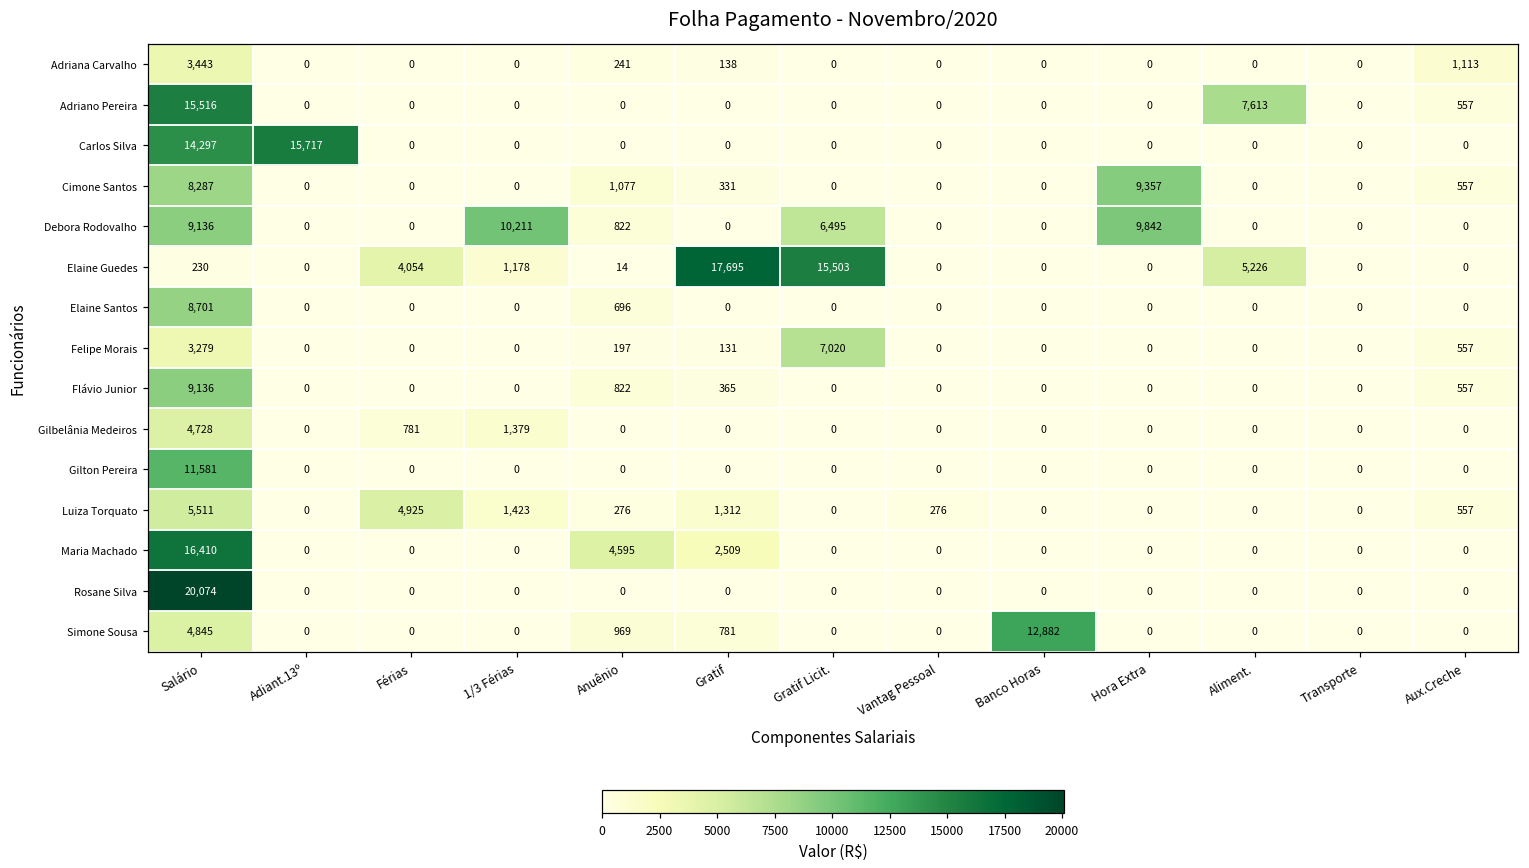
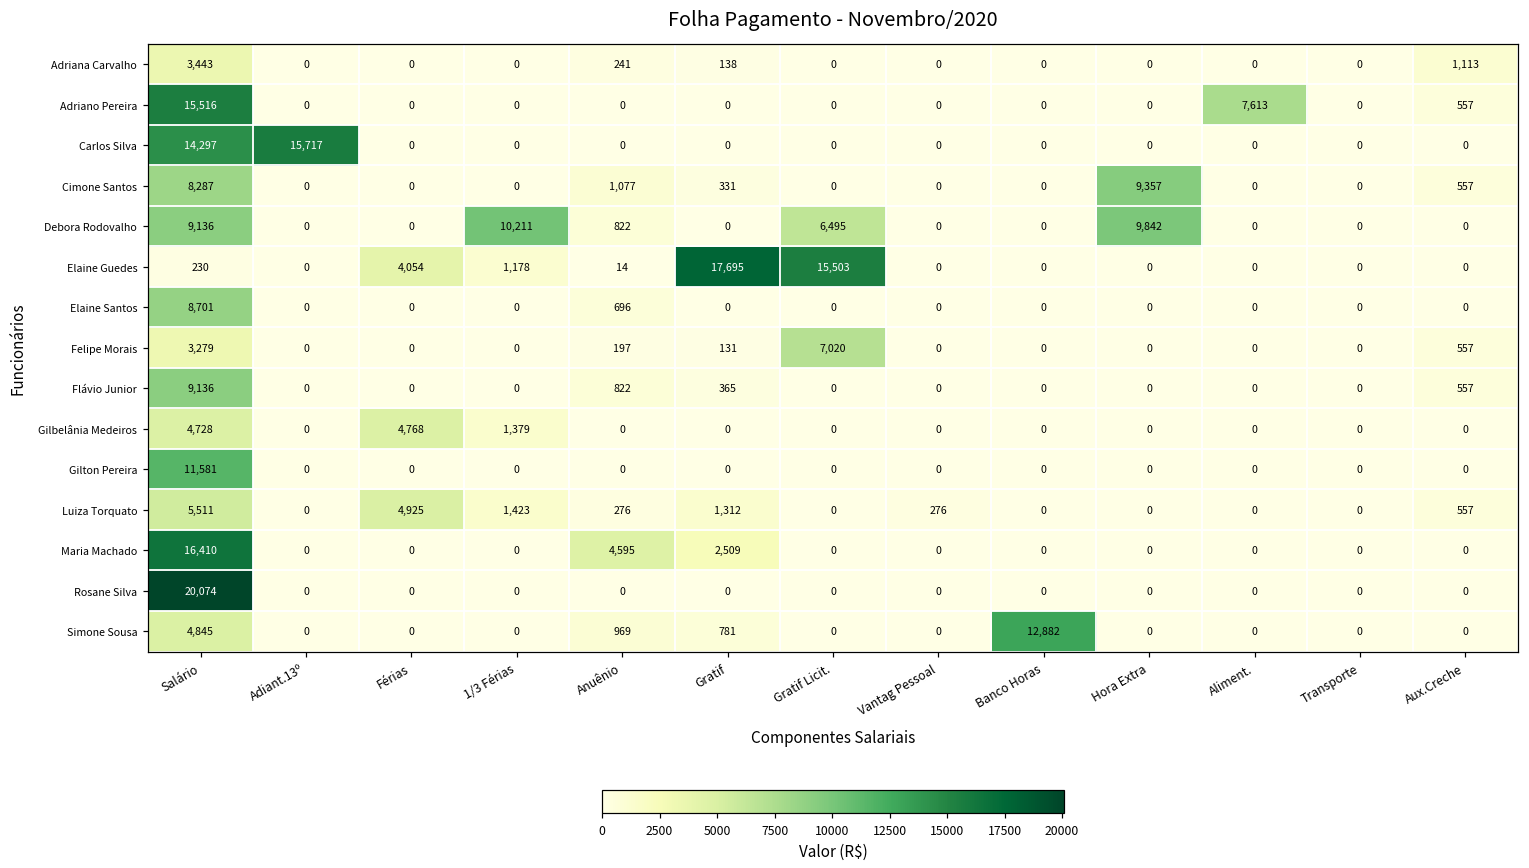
  {
    "Adriana Carvalho": {
      "Salário": "3,443",
      "Adiant.13º": "0",
      "Férias": "0",
      "1/3 Férias": "0",
      "Anuênio": "241",
      "Gratif": "138",
      "Gratif Licit.": "0",
      "Vantag Pessoal": "0",
      "Banco Horas": "0",
      "Hora Extra": "0",
      "Aliment.": "0",
      "Transporte": "0",
      "Aux.Creche": "1,113"
    },
    "Adriano Pereira": {
      "Salário": "15,516",
      "Adiant.13º": "0",
      "Férias": "0",
      "1/3 Férias": "0",
      "Anuênio": "0",
      "Gratif": "0",
      "Gratif Licit.": "0",
      "Vantag Pessoal": "0",
      "Banco Horas": "0",
      "Hora Extra": "0",
      "Aliment.": "7,613",
      "Transporte": "0",
      "Aux.Creche": "557"
    },
    "Carlos Silva": {
      "Salário": "14,297",
      "Adiant.13º": "15,717",
      "Férias": "0",
      "1/3 Férias": "0",
      "Anuênio": "0",
      "Gratif": "0",
      "Gratif Licit.": "0",
      "Vantag Pessoal": "0",
      "Banco Horas": "0",
      "Hora Extra": "0",
      "Aliment.": "0",
      "Transporte": "0",
      "Aux.Creche": "0"
    },
    "Cimone Santos": {
      "Salário": "8,287",
      "Adiant.13º": "0",
      "Férias": "0",
      "1/3 Férias": "0",
      "Anuênio": "1,077",
      "Gratif": "331",
      "Gratif Licit.": "0",
      "Vantag Pessoal": "0",
      "Banco Horas": "0",
      "Hora Extra": "9,357",
      "Aliment.": "0",
      "Transporte": "0",
      "Aux.Creche": "557"
    },
    "Debora Rodovalho": {
      "Salário": "9,136",
      "Adiant.13º": "0",
      "Férias": "0",
      "1/3 Férias": "10,211",
      "Anuênio": "822",
      "Gratif": "0",
      "Gratif Licit.": "6,495",
      "Vantag Pessoal": "0",
      "Banco Horas": "0",
      "Hora Extra": "9,842",
      "Aliment.": "0",
      "Transporte": "0",
      "Aux.Creche": "0"
    },
    "Elaine Guedes": {
      "Salário": "230",
      "Adiant.13º": "0",
      "Férias": "4,054",
      "1/3 Férias": "1,178",
      "Anuênio": "14",
      "Gratif": "17,695",
      "Gratif Licit.": "15,503",
      "Vantag Pessoal": "0",
      "Banco Horas": "0",
      "Hora Extra": "0",
-     "Aliment.": "5,226",
+     "Aliment.": "0",
      "Transporte": "0",
      "Aux.Creche": "0"
    },
    "Elaine Santos": {
      "Salário": "8,701",
      "Adiant.13º": "0",
      "Férias": "0",
      "1/3 Férias": "0",
      "Anuênio": "696",
      "Gratif": "0",
      "Gratif Licit.": "0",
      "Vantag Pessoal": "0",
      "Banco Horas": "0",
      "Hora Extra": "0",
      "Aliment.": "0",
      "Transporte": "0",
      "Aux.Creche": "0"
    },
    "Felipe Morais": {
      "Salário": "3,279",
      "Adiant.13º": "0",
      "Férias": "0",
      "1/3 Férias": "0",
      "Anuênio": "197",
      "Gratif": "131",
      "Gratif Licit.": "7,020",
      "Vantag Pessoal": "0",
      "Banco Horas": "0",
      "Hora Extra": "0",
      "Aliment.": "0",
      "Transporte": "0",
      "Aux.Creche": "557"
    },
    "Flávio Junior": {
      "Salário": "9,136",
      "Adiant.13º": "0",
      "Férias": "0",
      "1/3 Férias": "0",
      "Anuênio": "822",
      "Gratif": "365",
      "Gratif Licit.": "0",
      "Vantag Pessoal": "0",
      "Banco Horas": "0",
      "Hora Extra": "0",
      "Aliment.": "0",
      "Transporte": "0",
      "Aux.Creche": "557"
    },
    "Gilbelânia Medeiros": {
      "Salário": "4,728",
      "Adiant.13º": "0",
-     "Férias": "781",
+     "Férias": "4,768",
      "1/3 Férias": "1,379",
      "Anuênio": "0",
      "Gratif": "0",
      "Gratif Licit.": "0",
      "Vantag Pessoal": "0",
      "Banco Horas": "0",
      "Hora Extra": "0",
      "Aliment.": "0",
      "Transporte": "0",
      "Aux.Creche": "0"
    },
    "Gilton Pereira": {
      "Salário": "11,581",
      "Adiant.13º": "0",
      "Férias": "0",
      "1/3 Férias": "0",
      "Anuênio": "0",
      "Gratif": "0",
      "Gratif Licit.": "0",
      "Vantag Pessoal": "0",
      "Banco Horas": "0",
      "Hora Extra": "0",
      "Aliment.": "0",
      "Transporte": "0",
      "Aux.Creche": "0"
    },
    "Luiza Torquato": {
      "Salário": "5,511",
      "Adiant.13º": "0",
      "Férias": "4,925",
      "1/3 Férias": "1,423",
      "Anuênio": "276",
      "Gratif": "1,312",
      "Gratif Licit.": "0",
      "Vantag Pessoal": "276",
      "Banco Horas": "0",
      "Hora Extra": "0",
      "Aliment.": "0",
      "Transporte": "0",
      "Aux.Creche": "557"
    },
    "Maria Machado": {
      "Salário": "16,410",
      "Adiant.13º": "0",
      "Férias": "0",
      "1/3 Férias": "0",
      "Anuênio": "4,595",
      "Gratif": "2,509",
      "Gratif Licit.": "0",
      "Vantag Pessoal": "0",
      "Banco Horas": "0",
      "Hora Extra": "0",
      "Aliment.": "0",
      "Transporte": "0",
      "Aux.Creche": "0"
    },
    "Rosane Silva": {
      "Salário": "20,074",
      "Adiant.13º": "0",
      "Férias": "0",
      "1/3 Férias": "0",
      "Anuênio": "0",
      "Gratif": "0",
      "Gratif Licit.": "0",
      "Vantag Pessoal": "0",
      "Banco Horas": "0",
      "Hora Extra": "0",
      "Aliment.": "0",
      "Transporte": "0",
      "Aux.Creche": "0"
    },
    "Simone Sousa": {
      "Salário": "4,845",
      "Adiant.13º": "0",
      "Férias": "0",
      "1/3 Férias": "0",
      "Anuênio": "969",
      "Gratif": "781",
      "Gratif Licit.": "0",
      "Vantag Pessoal": "0",
      "Banco Horas": "12,882",
      "Hora Extra": "0",
      "Aliment.": "0",
      "Transporte": "0",
      "Aux.Creche": "0"
    }
  }
